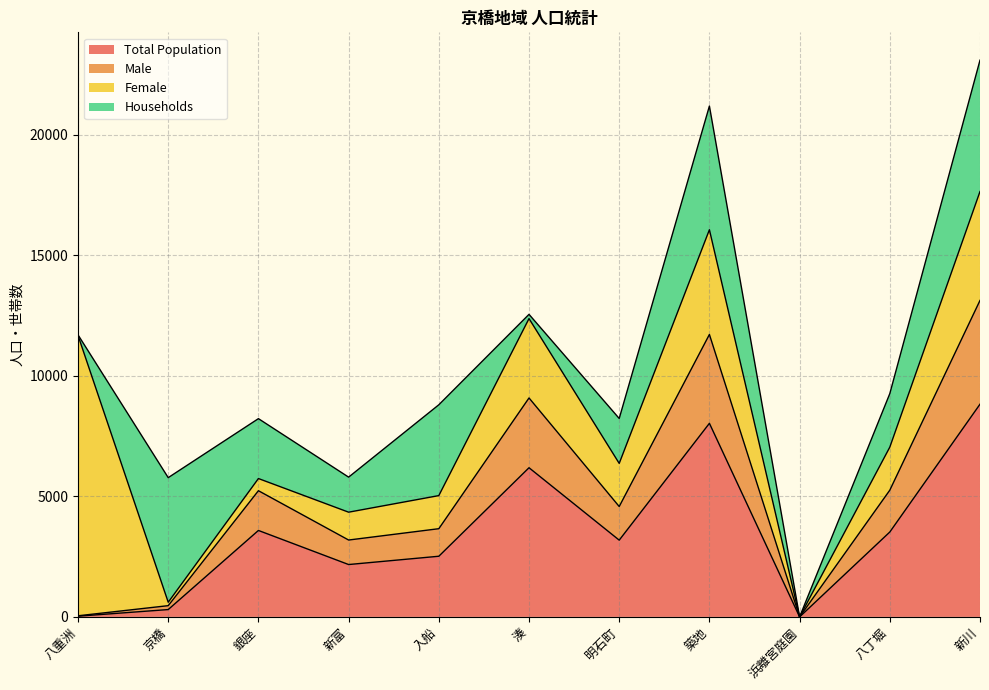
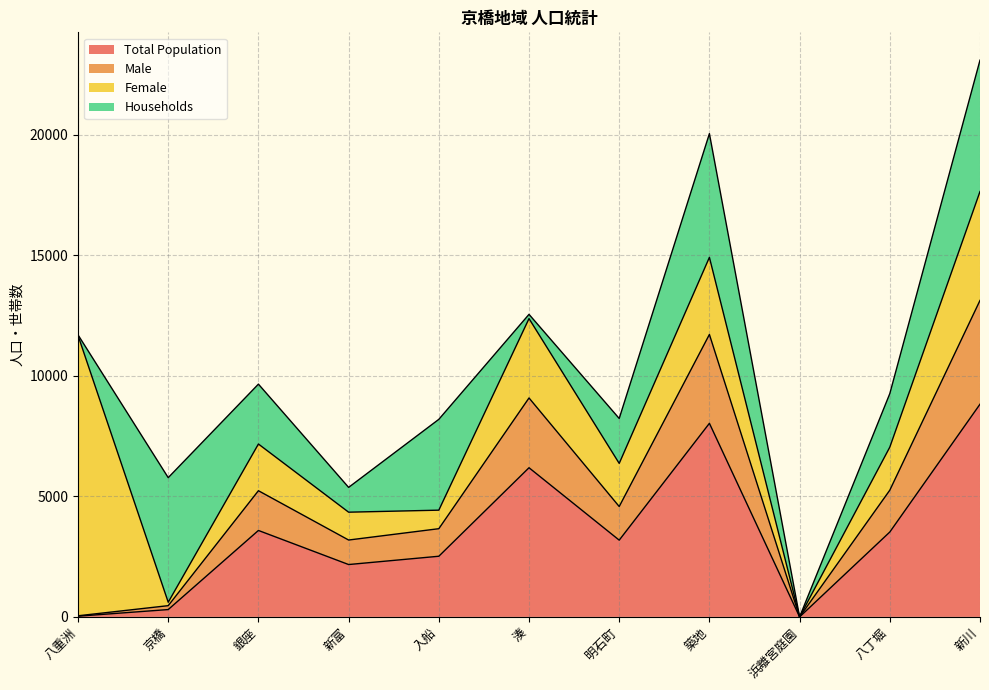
  {
    "Female": {
      "京橋": 100,
-     "銀座": 500,
+     "銀座": 1900,
      "新富": 1200,
-     "入船": 1400,
+     "入船": 800,
      "湊": 3300,
      "明石町": 1800,
-     "築地": 4300,
+     "築地": 3200,
      "八丁堀": 1800,
      "新川": 4500
    },
    "Households": {
      "京橋": 5200,
      "銀座": 2500,
-     "新富": 1500,
+     "新富": 1000,
      "入船": 3800,
      "湊": 200,
      "明石町": 1900,
      "築地": 5100,
      "八丁堀": 2200,
      "新川": 5400
    }
  }
